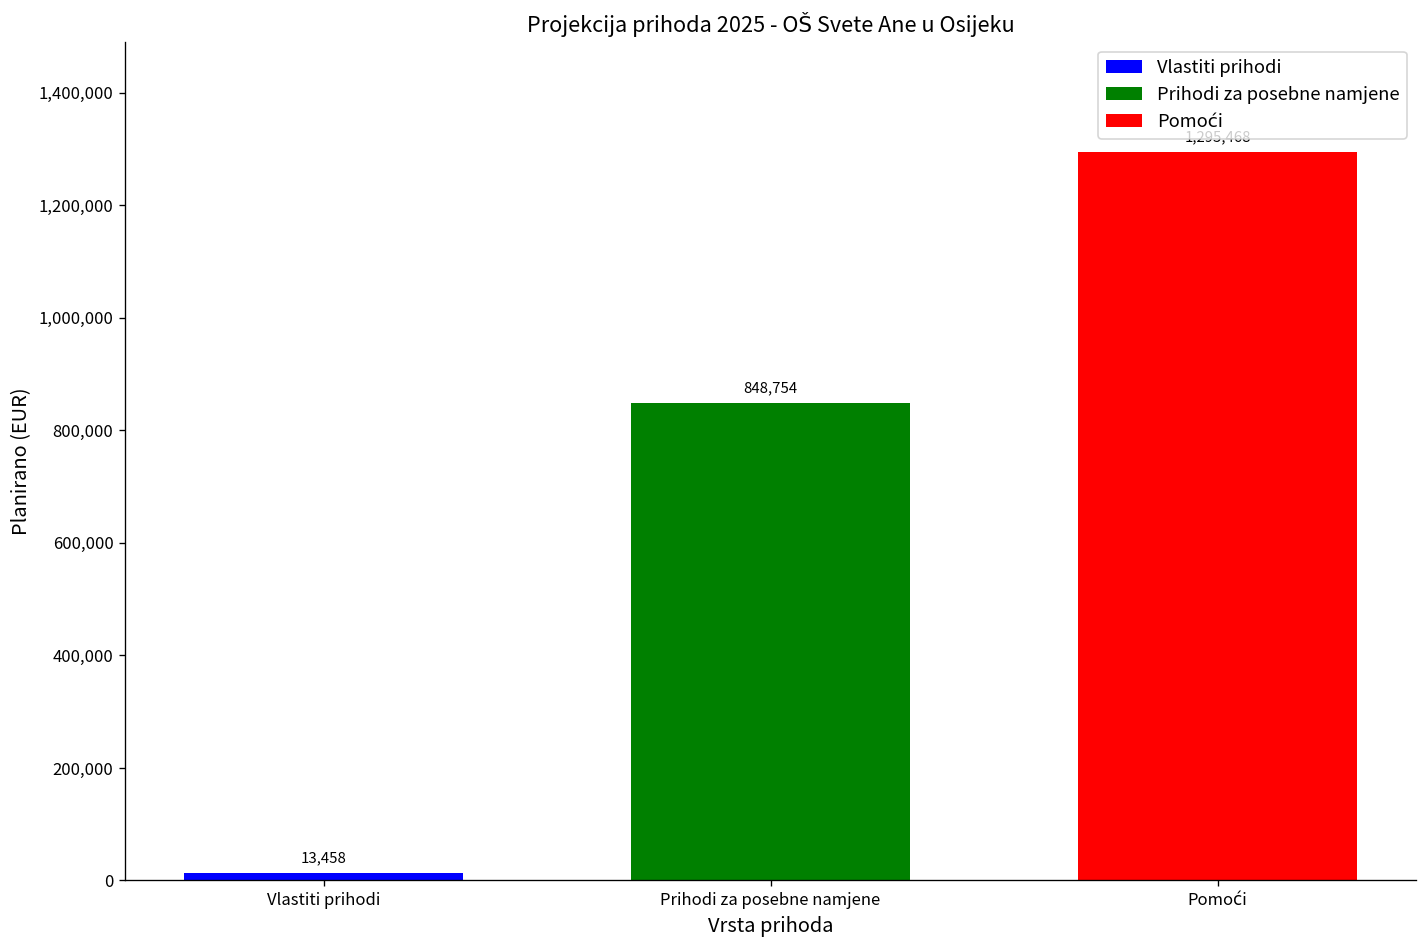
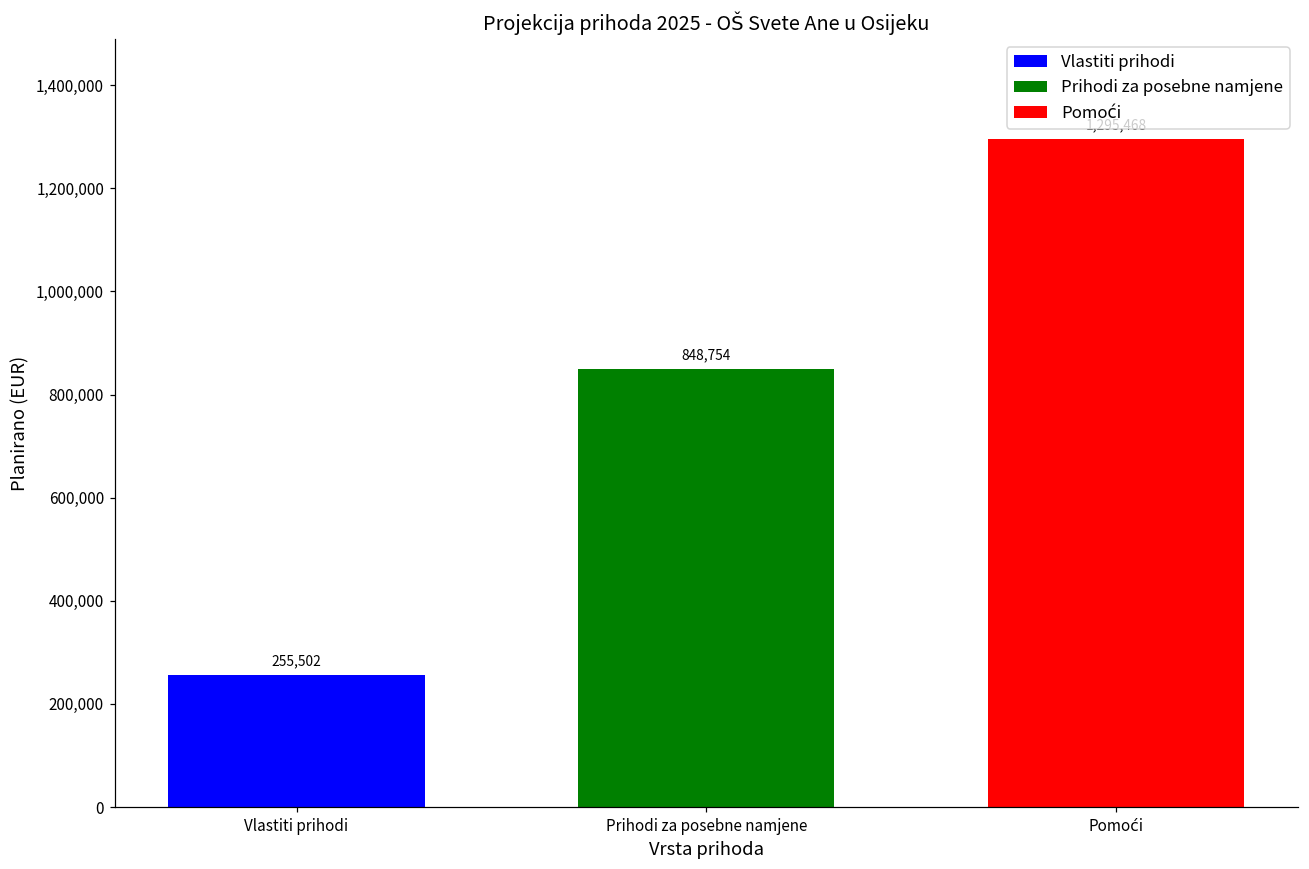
  {
-   "Vlastiti prihodi": "13,458",
+   "Vlastiti prihodi": "255,502",
    "Prihodi za posebne namjene": "848,754"
  }
